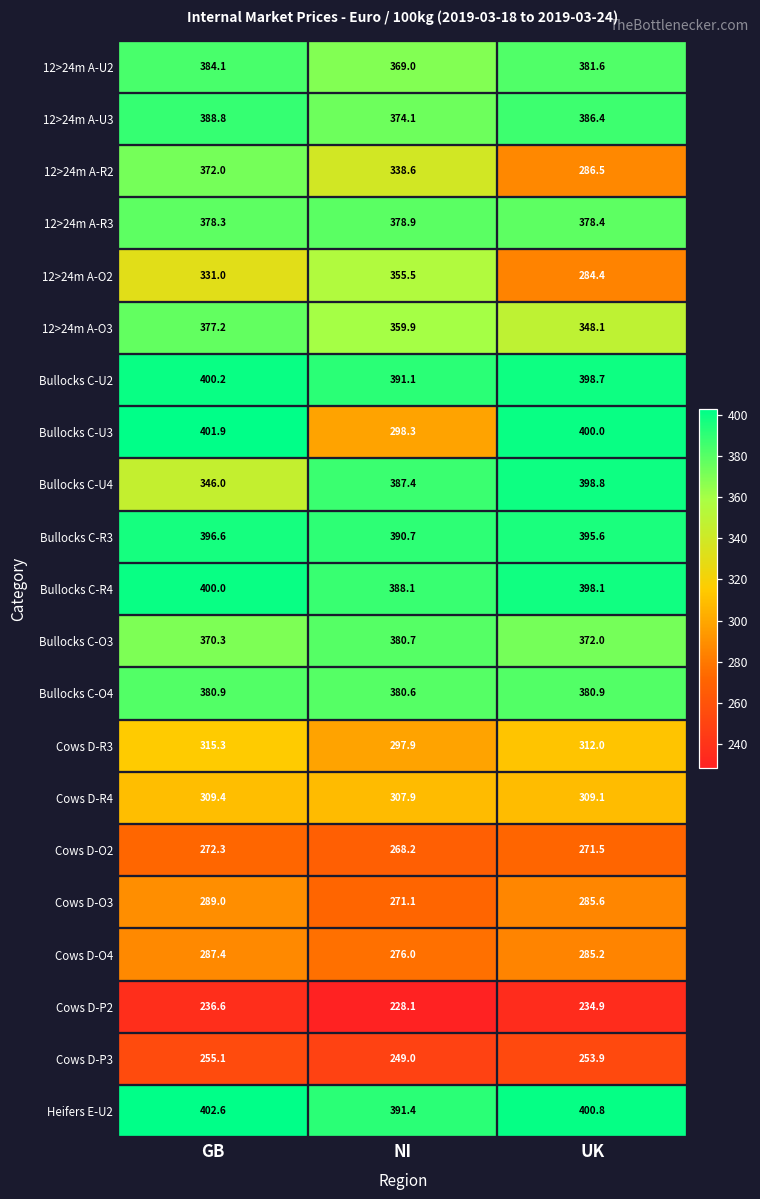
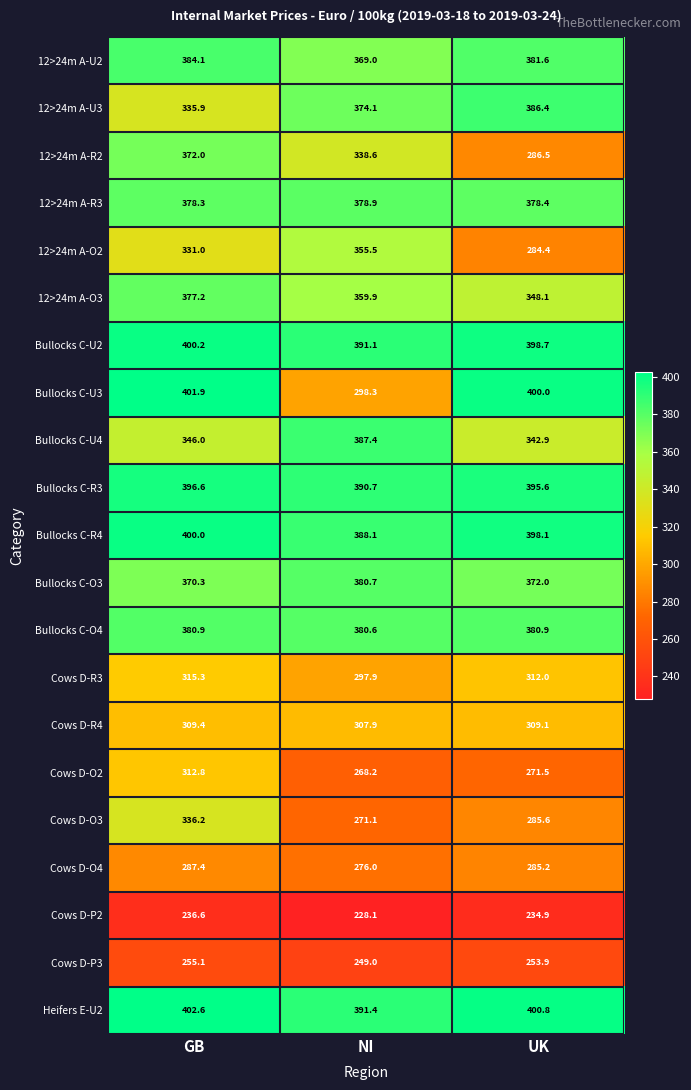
  {
    "12>24m A-U2": {
      "GB": 384.1,
      "NI": 369.0,
      "UK": 381.6
    },
    "12>24m A-U3": {
-     "GB": 388.8,
+     "GB": 335.9,
      "NI": 374.1,
      "UK": 386.4
    },
    "12>24m A-R2": {
      "GB": 372.0,
      "NI": 338.6,
      "UK": 286.5
    },
    "12>24m A-R3": {
      "GB": 378.3,
      "NI": 378.9,
      "UK": 378.4
    },
    "12>24m A-O2": {
      "GB": 331.0,
      "NI": 355.5,
      "UK": 284.4
    },
    "12>24m A-O3": {
      "GB": 377.2,
      "NI": 359.9,
      "UK": 348.1
    },
    "Bullocks C-U2": {
      "GB": 400.2,
      "NI": 391.1,
      "UK": 398.7
    },
    "Bullocks C-U3": {
      "GB": 401.9,
      "NI": 298.3,
      "UK": 400.0
    },
    "Bullocks C-U4": {
      "GB": 346.0,
      "NI": 387.4,
-     "UK": 398.8
+     "UK": 342.9
    },
    "Bullocks C-R3": {
      "GB": 396.6,
      "NI": 390.7,
      "UK": 395.6
    },
    "Bullocks C-R4": {
      "GB": 400.0,
      "NI": 388.1,
      "UK": 398.1
    },
    "Bullocks C-O3": {
      "GB": 370.3,
      "NI": 380.7,
      "UK": 372.0
    },
    "Bullocks C-O4": {
      "GB": 380.9,
      "NI": 380.6,
      "UK": 380.9
    },
    "Cows D-R3": {
      "GB": 315.3,
      "NI": 297.9,
      "UK": 312.0
    },
    "Cows D-R4": {
      "GB": 309.4,
      "NI": 307.9,
      "UK": 309.1
    },
    "Cows D-O2": {
-     "GB": 272.3,
+     "GB": 312.8,
      "NI": 268.2,
      "UK": 271.5
    },
    "Cows D-O3": {
-     "GB": 289.0,
+     "GB": 336.2,
      "NI": 271.1,
      "UK": 285.6
    },
    "Cows D-O4": {
      "GB": 287.4,
      "NI": 276.0,
      "UK": 285.2
    },
    "Cows D-P2": {
      "GB": 236.6,
      "NI": 228.1,
      "UK": 234.9
    },
    "Cows D-P3": {
      "GB": 255.1,
      "NI": 249.0,
      "UK": 253.9
    },
    "Heifers E-U2": {
      "GB": 402.6,
      "NI": 391.4,
      "UK": 400.8
    }
  }
